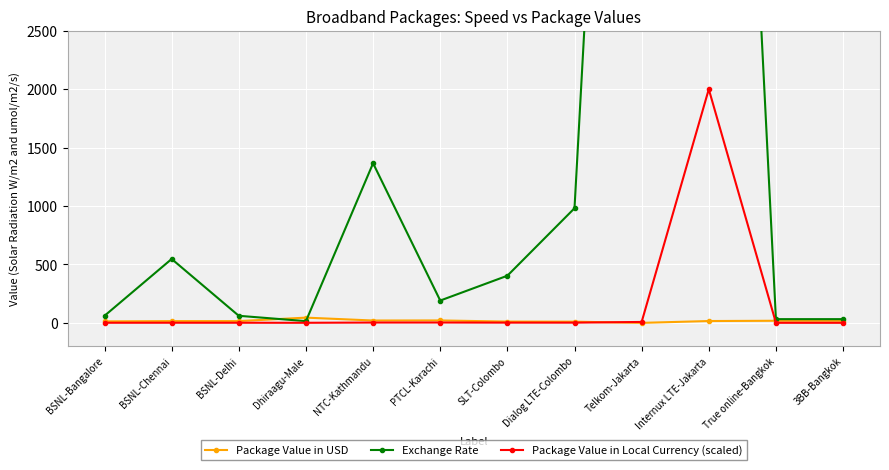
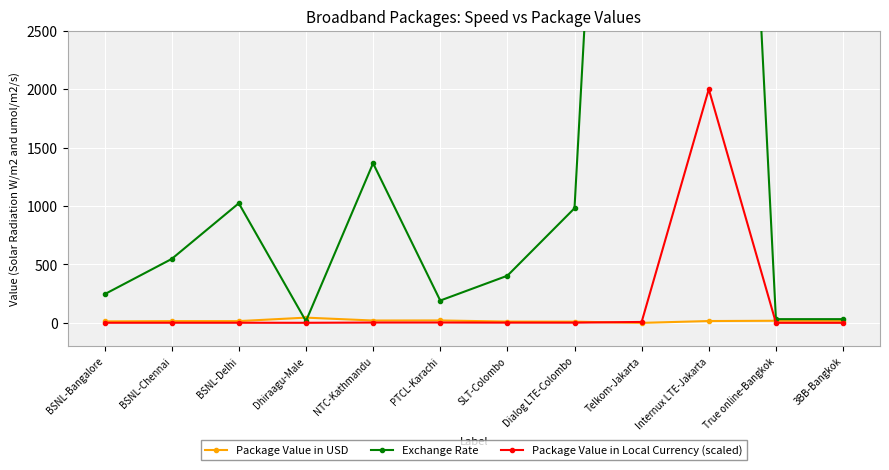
  {
    "Package Value in USD": {
      "Dhiraagu-Male": 50,
      "Internux LTE-Jakarta": 20
    },
    "Exchange Rate": {
-     "BSNL-Bangalore": 60,
+     "BSNL-Bangalore": 250,
      "BSNL-Chennai": 550,
-     "BSNL-Delhi": 60,
+     "BSNL-Delhi": 1020,
      "NTC-Kathmandu": 1370,
      "PTCL-Karachi": 190,
      "SLT-Colombo": 400,
      "Dialog LTE-Colombo": 980
    },
    "Package Value in Local Currency (scaled)": {
      "Internux LTE-Jakarta": 2000
    }
  }
